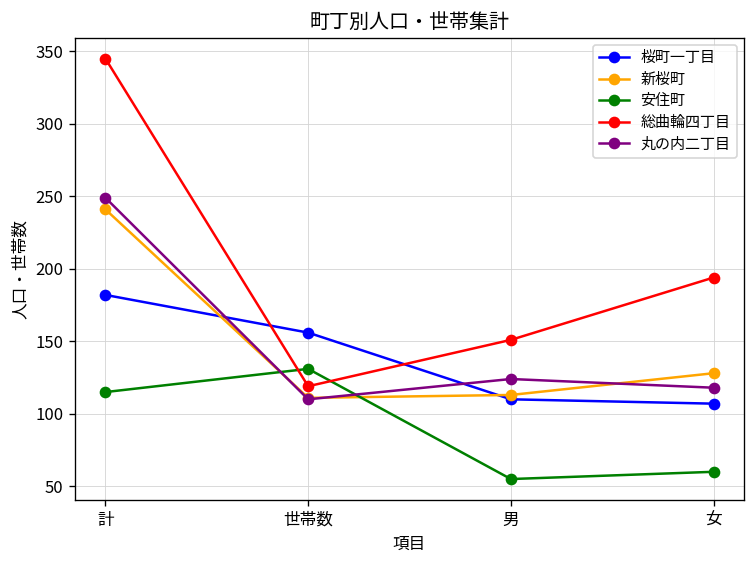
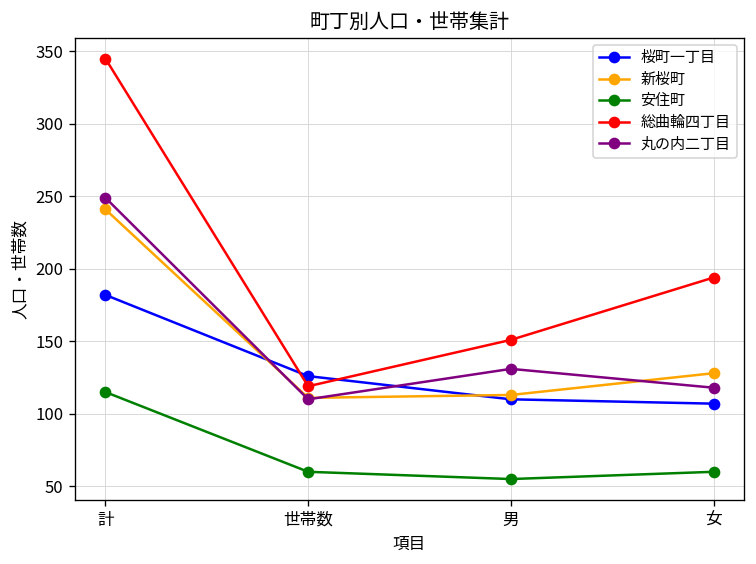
  {
    "桜町一丁目": {
      "計": 182,
-     "世帯数": 156,
+     "世帯数": 126,
      "男": 110,
      "女": 107
    },
    "新桜町": {
      "計": 241,
      "男": 113,
      "女": 128
    },
    "安住町": {
      "計": 115,
-     "世帯数": 131,
+     "世帯数": 60,
      "男": 55,
      "女": 60
    },
    "総曲輪四丁目": {
      "計": 345,
      "世帯数": 119,
      "男": 151,
      "女": 194
    },
    "丸の内二丁目": {
      "計": 249,
-     "男": 124,
+     "男": 131,
      "女": 118
    }
  }
